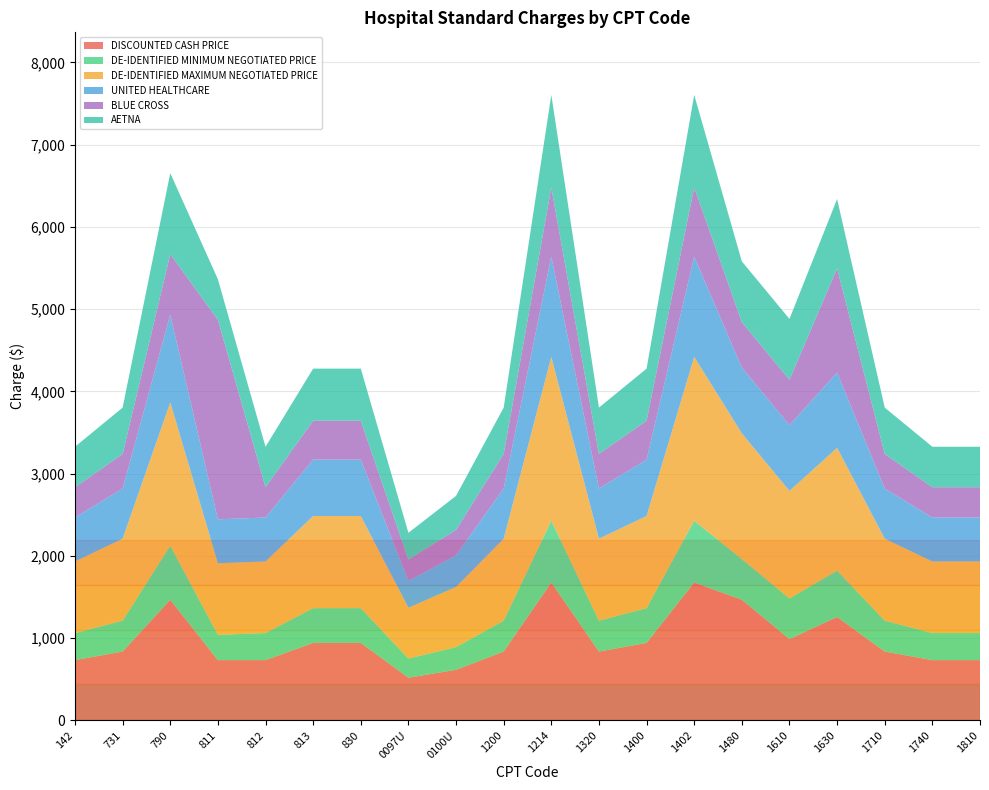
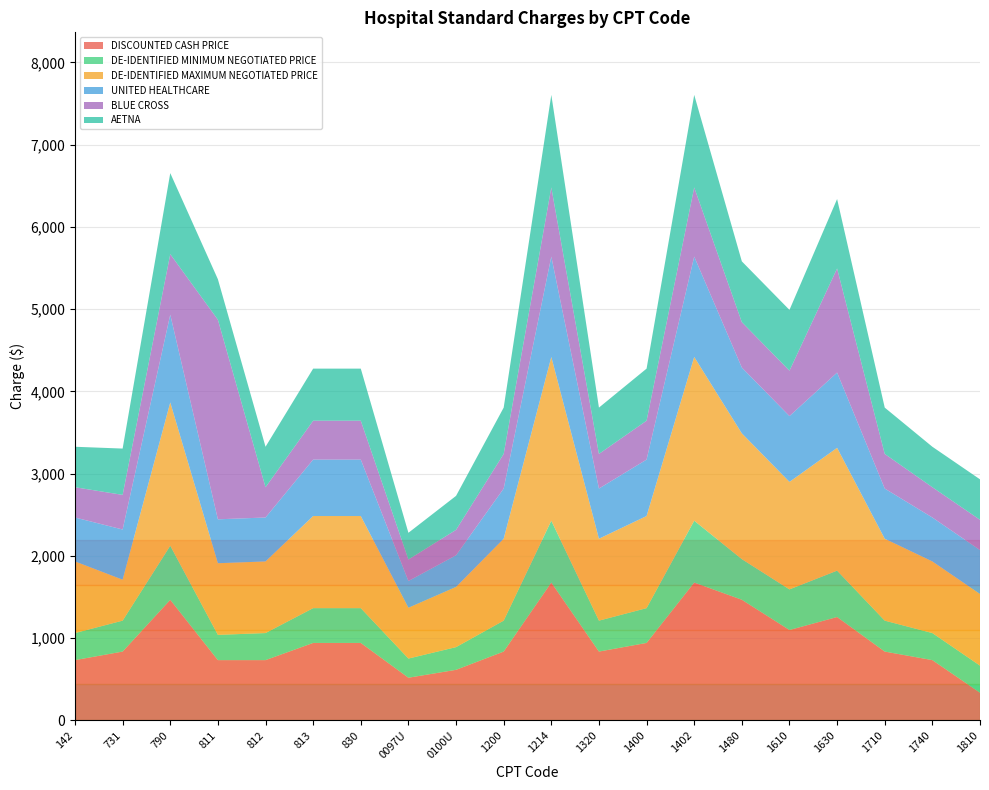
  {
    "DISCOUNTED CASH PRICE": {
      "142": "700",
      "731": "800",
      "790": "1,500",
      "811": "700",
      "812": "700",
      "813": "900",
      "830": "900",
      "0097U": "500",
      "0100U": "600",
      "1200": "800",
      "1214": "1,700",
      "1320": "800",
      "1400": "900",
      "1402": "1,700",
      "1480": "1,500",
-     "1610": "1,000",
+     "1610": "1,100",
      "1630": "1,300",
      "1710": "800",
      "1740": "700",
-     "1810": "700"
+     "1810": "300"
    },
    "DE-IDENTIFIED MAXIMUM NEGOTIATED PRICE": {
      "142": "900",
-     "731": "1,000",
+     "731": "500",
      "790": "1,700",
      "811": "900",
      "812": "900",
      "813": "1,100",
      "830": "1,100",
      "0097U": "600",
      "0100U": "700",
      "1200": "1,000",
      "1214": "2,000",
      "1320": "1,000",
      "1400": "1,100",
      "1402": "2,000",
      "1480": "1,500",
      "1610": "1,300",
      "1630": "1,500",
      "1710": "1,000",
      "1740": "900",
      "1810": "900"
    },
    "UNITED HEALTHCARE": {
      "142": "500",
      "731": "600",
      "790": "1,100",
      "811": "500",
      "812": "500",
      "813": "700",
      "830": "700",
      "0097U": "300",
      "0100U": "400",
      "1200": "600",
      "1214": "1,200",
      "1320": "600",
      "1400": "700",
      "1402": "1,200",
      "1480": "800",
      "1610": "800",
      "1630": "900",
      "1710": "600",
      "1740": "500",
      "1810": "500"
    },
    "BLUE CROSS": {
      "142": "400",
      "731": "400",
      "790": "700",
      "811": "2,400",
      "812": "400",
      "813": "500",
      "830": "500",
      "0097U": "300",
      "0100U": "300",
      "1200": "400",
      "1214": "800",
      "1320": "400",
      "1400": "500",
      "1402": "800",
      "1480": "600",
      "1610": "600",
      "1630": "1,300",
      "1710": "400",
      "1740": "400",
      "1810": "400"
    }
  }
